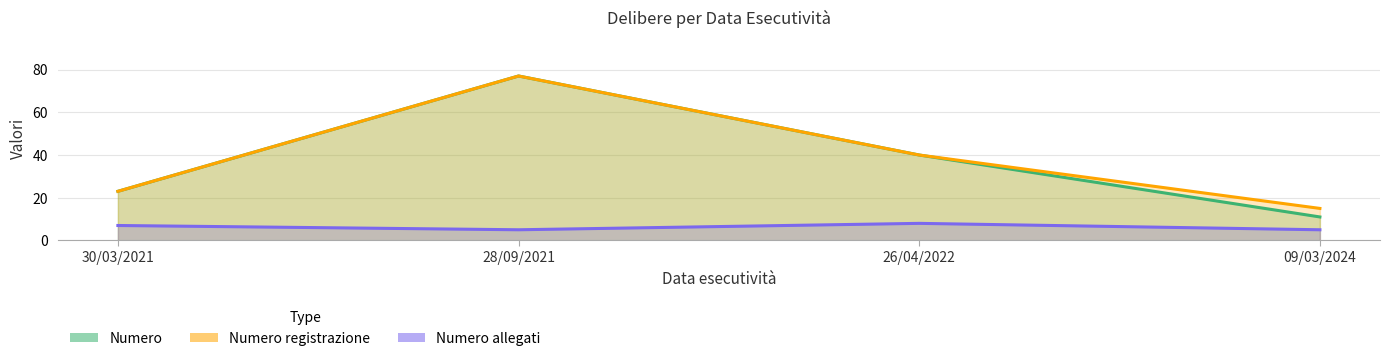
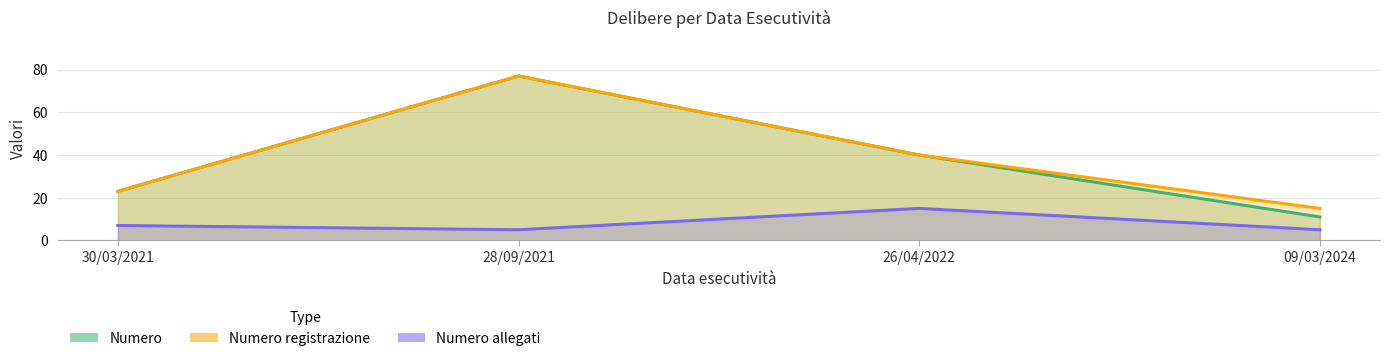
  {
    "Numero": {
      "09/03/2024": 11
    },
    "Numero registrazione": {
      "09/03/2024": 15
    },
    "Numero allegati": {
      "30/03/2021": 7,
      "28/09/2021": 5,
-     "26/04/2022": 8,
+     "26/04/2022": 15,
      "09/03/2024": 5
    }
  }
